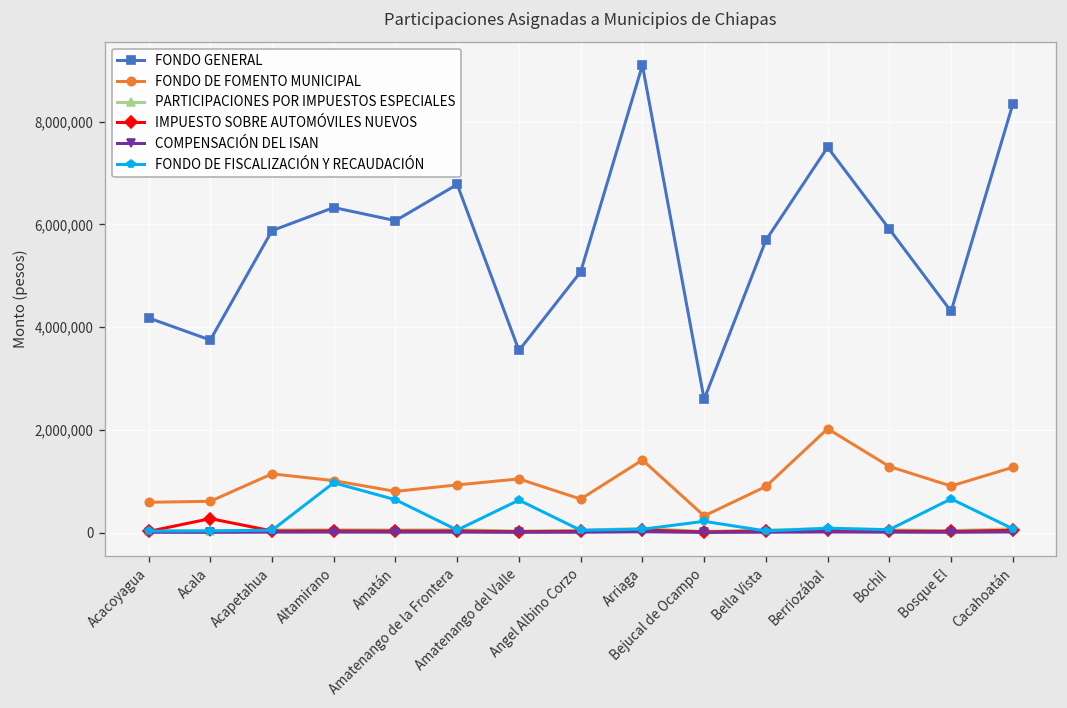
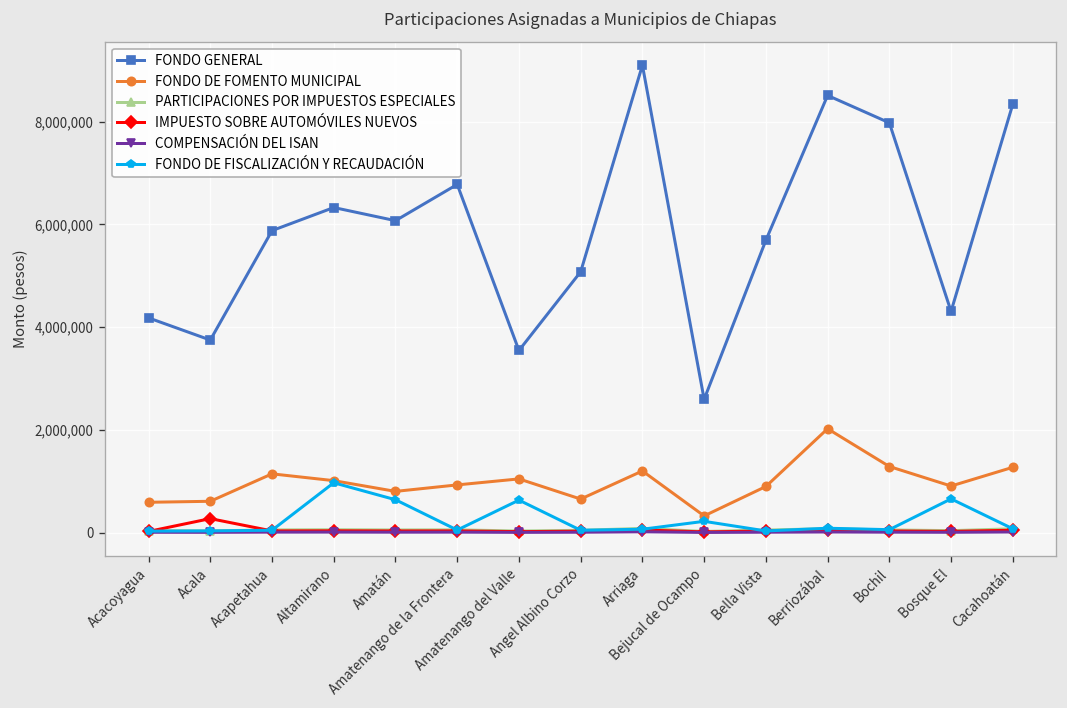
  {
    "FONDO GENERAL": {
      "Acacoyagua": "4,200,000",
      "Acala": "3,800,000",
      "Acapetahua": "5,900,000",
      "Altamirano": "6,300,000",
      "Amatán": "6,100,000",
      "Amatenango de la Frontera": "6,800,000",
      "Amatenango del Valle": "3,500,000",
      "Angel Albino Corzo": "5,100,000",
      "Arriaga": "9,100,000",
      "Bejucal de Ocampo": "2,600,000",
      "Bella Vista": "5,700,000",
-     "Berriozábal": "7,500,000",
-     "Bochil": "5,900,000",
+     "Berriozábal": "8,500,000",
+     "Bochil": "8,000,000",
      "Bosque El": "4,300,000",
      "Cacahoatán": "8,300,000"
    },
    "FONDO DE FOMENTO MUNICIPAL": {
      "Acacoyagua": "600,000",
      "Acala": "600,000",
      "Acapetahua": "1,100,000",
      "Amatán": "800,000",
      "Amatenango de la Frontera": "900,000",
      "Amatenango del Valle": "1,000,000",
      "Angel Albino Corzo": "700,000",
-     "Arriaga": "1,400,000",
+     "Arriaga": "1,200,000",
      "Bejucal de Ocampo": "300,000",
      "Bella Vista": "900,000",
      "Berriozábal": "2,000,000",
      "Bochil": "1,300,000",
      "Bosque El": "900,000",
      "Cacahoatán": "1,300,000"
    },
    "IMPUESTO SOBRE AUTOMÓVILES NUEVOS": {
      "Acala": "300,000"
    },
    "FONDO DE FISCALIZACIÓN Y RECAUDACIÓN": {
      "Amatán": "600,000",
      "Amatenango del Valle": "600,000",
      "Bejucal de Ocampo": "200,000",
      "Bosque El": "700,000"
    }
  }
